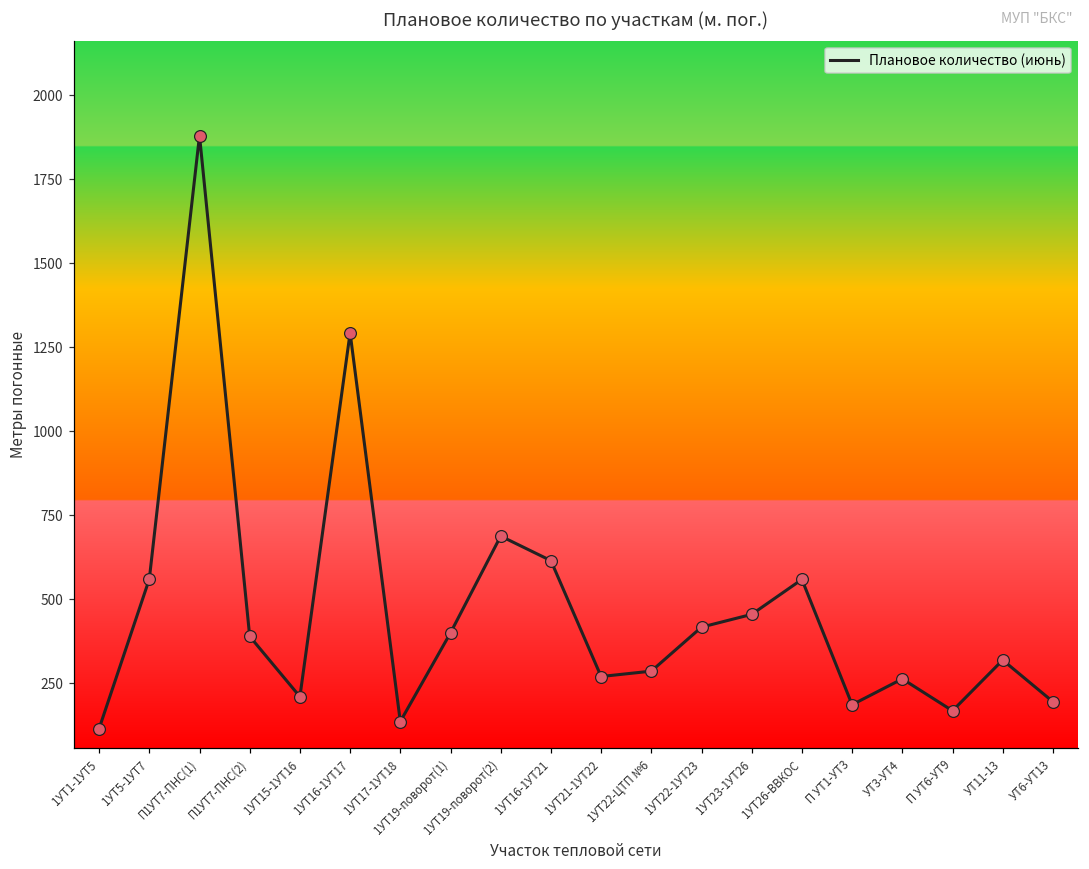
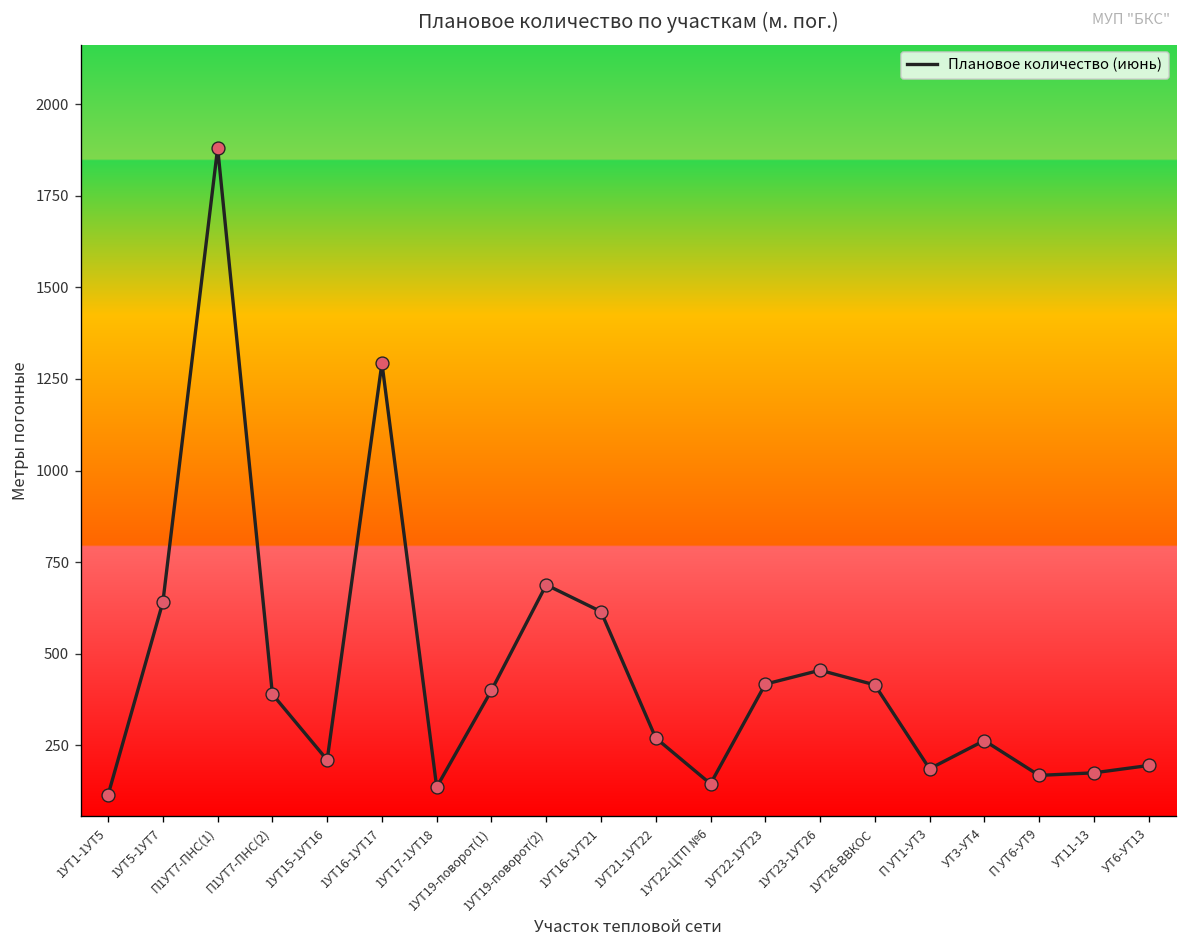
  {
    "1УТ1-1УТ5": 120,
-   "1УТ5-1УТ7": 560,
+   "1УТ5-1УТ7": 640,
    "П1УТ7-ПНС(1)": 1880,
    "П1УТ7-ПНС(2)": 390,
    "1УТ15-1УТ16": 210,
    "1УТ16-1УТ17": 1290,
    "1УТ17-1УТ18": 140,
    "1УТ19-поворот(1)": 400,
    "1УТ19-поворот(2)": 690,
    "1УТ16-1УТ21": 620,
    "1УТ21-1УТ22": 270,
-   "1УТ22-ЦТП №6": 290,
+   "1УТ22-ЦТП №6": 150,
    "1УТ22-1УТ23": 420,
    "1УТ23-1УТ26": 460,
-   "1УТ26-ВВКОС": 560,
+   "1УТ26-ВВКОС": 420,
    "П УТ1-УТ3": 190,
    "УТ3-УТ4": 260,
    "П УТ6-УТ9": 170,
-   "УТ11-13": 320,
+   "УТ11-13": 180,
    "УТ6-УТ13": 200
  }
